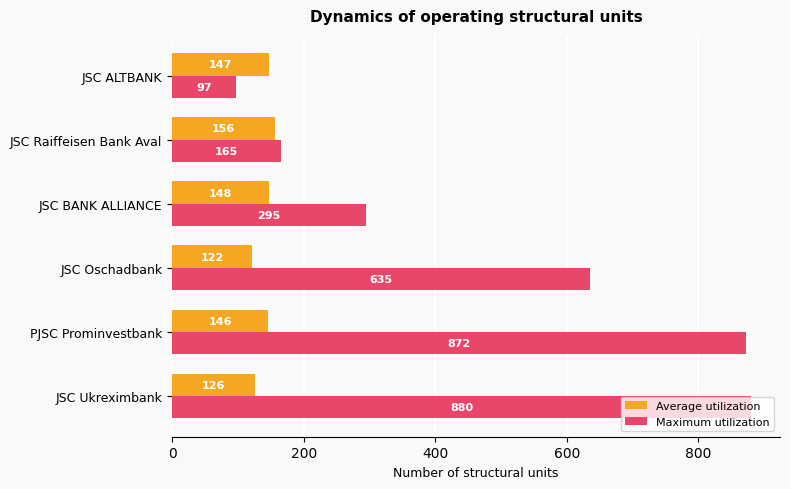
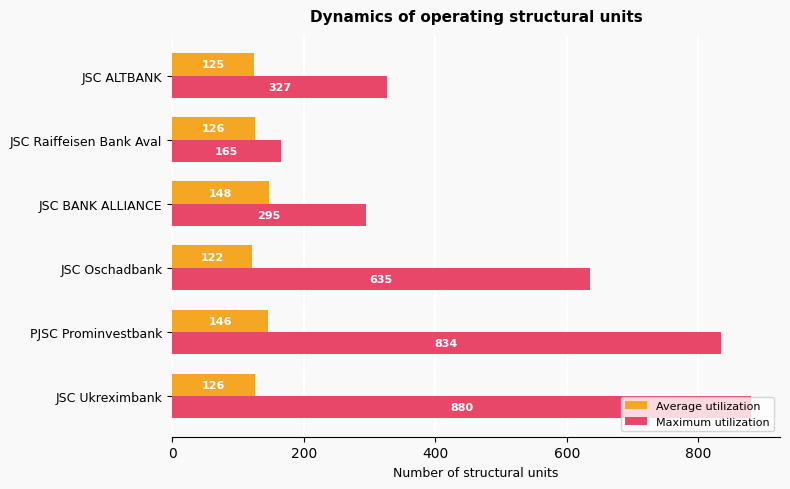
  {
    "Average utilization": {
-     "JSC ALTBANK": 147,
-     "JSC Raiffeisen Bank Aval": 156,
+     "JSC ALTBANK": 125,
+     "JSC Raiffeisen Bank Aval": 126,
      "JSC BANK ALLIANCE": 148,
      "JSC Oschadbank": 122,
      "PJSC Prominvestbank": 146,
      "JSC Ukreximbank": 126
    },
    "Maximum utilization": {
-     "JSC ALTBANK": 97,
+     "JSC ALTBANK": 327,
      "JSC Raiffeisen Bank Aval": 165,
      "JSC BANK ALLIANCE": 295,
      "JSC Oschadbank": 635,
-     "PJSC Prominvestbank": 872
+     "PJSC Prominvestbank": 834
    }
  }
